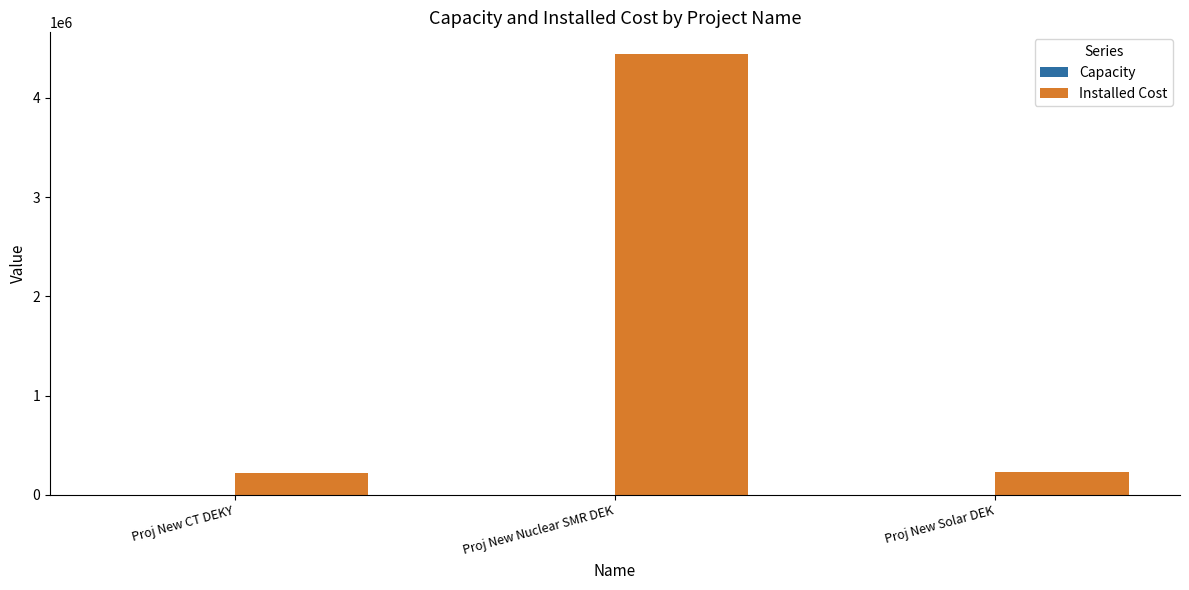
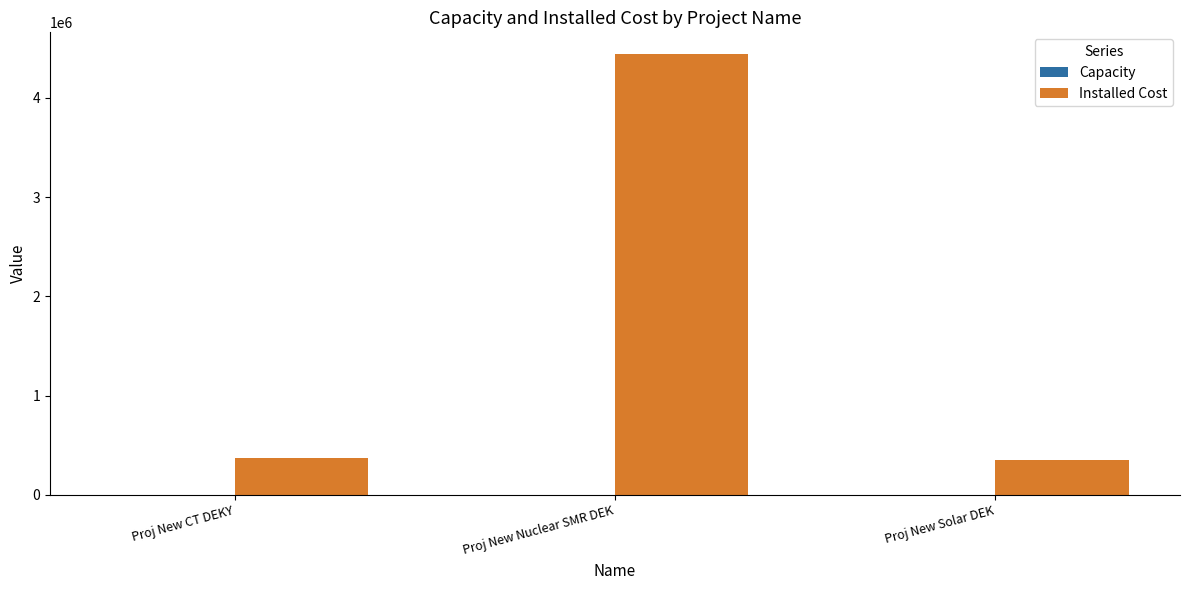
  {
    "Installed Cost": {
-     "Proj New CT DEKY": 200000,
+     "Proj New CT DEKY": 400000,
      "Proj New Nuclear SMR DEK": 4400000,
-     "Proj New Solar DEK": 200000
+     "Proj New Solar DEK": 400000
    }
  }
